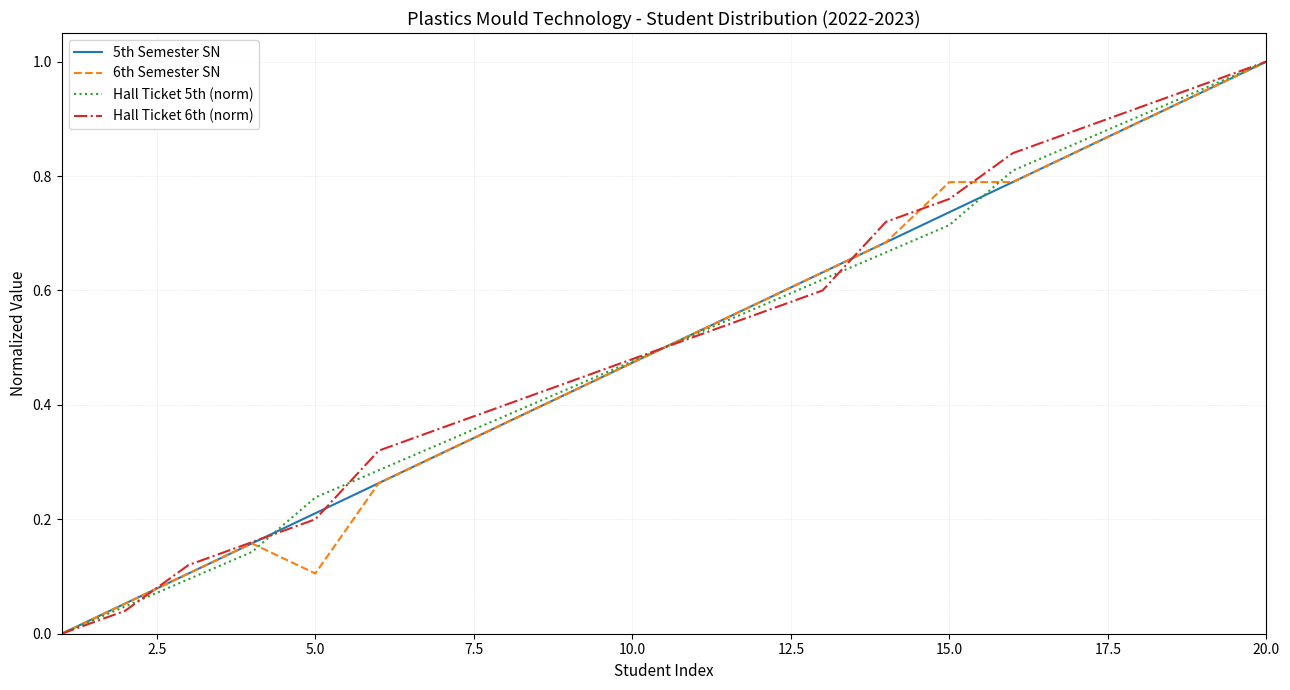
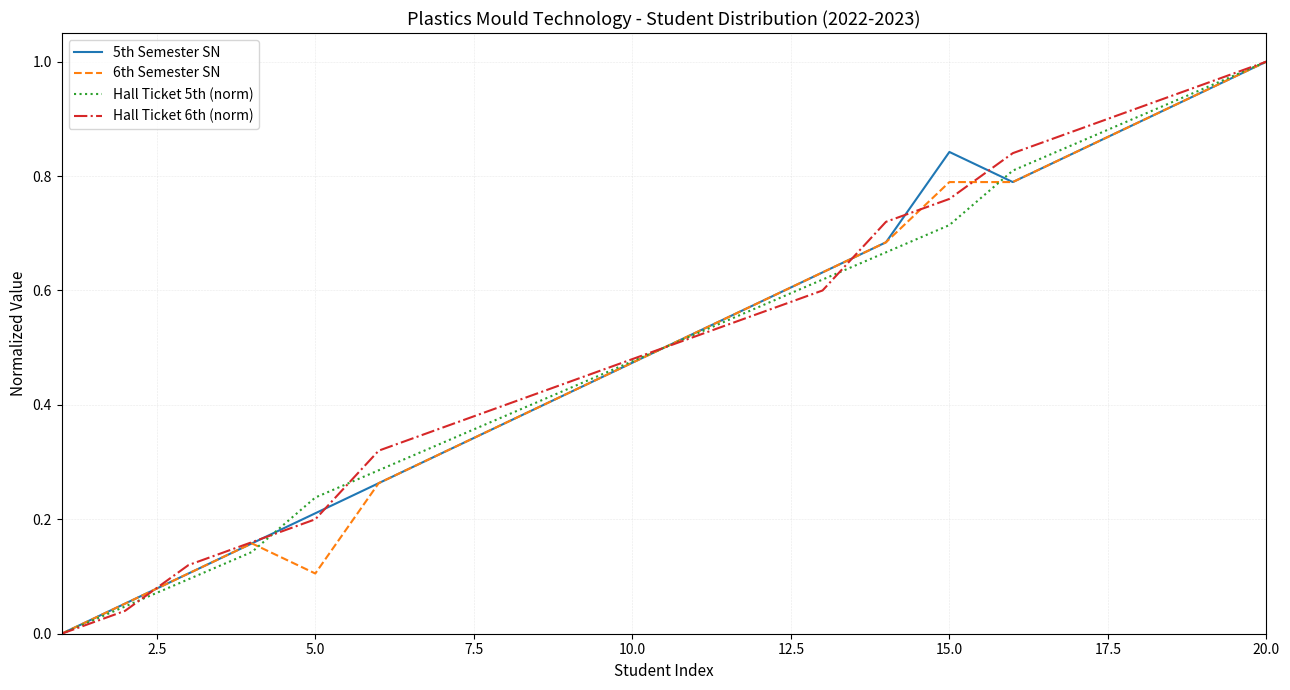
  {
    "5th Semester SN": {
      "5.0": 0.21,
-     "15.0": 0.74
+     "15.0": 0.84
    },
    "6th Semester SN": {
      "5.0": 0.11,
      "15.0": 0.79
    },
    "Hall Ticket 5th (norm)": {
      "5.0": 0.24,
      "15.0": 0.71
    },
    "Hall Ticket 6th (norm)": {
      "5.0": 0.20,
      "15.0": 0.76
    }
  }
